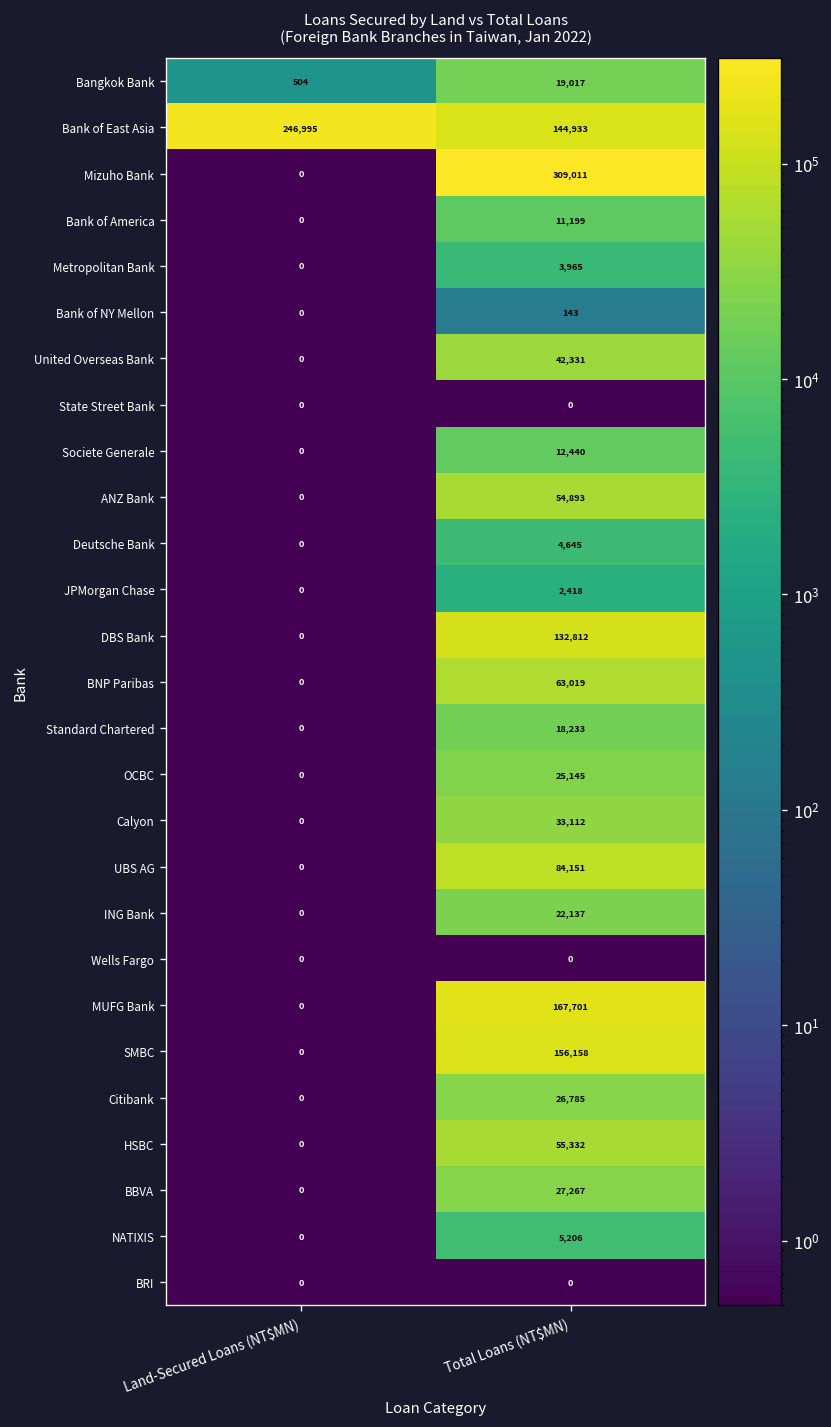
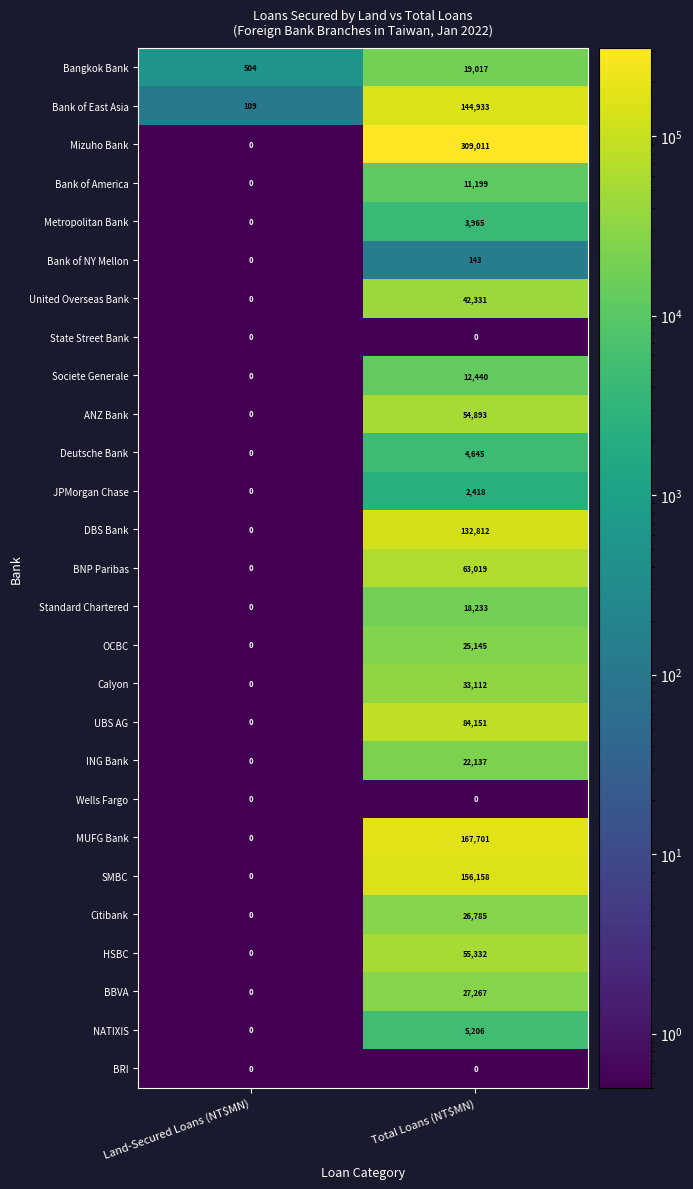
  {
    "Bangkok Bank": {
      "Land-Secured Loans (NT$MN)": "504",
      "Total Loans (NT$MN)": "19,017"
    },
    "Bank of East Asia": {
-     "Land-Secured Loans (NT$MN)": "246,995",
+     "Land-Secured Loans (NT$MN)": "109",
      "Total Loans (NT$MN)": "144,933"
    },
    "Mizuho Bank": {
      "Land-Secured Loans (NT$MN)": "0",
      "Total Loans (NT$MN)": "309,011"
    },
    "Bank of America": {
      "Land-Secured Loans (NT$MN)": "0",
      "Total Loans (NT$MN)": "11,199"
    },
    "Metropolitan Bank": {
      "Land-Secured Loans (NT$MN)": "0",
      "Total Loans (NT$MN)": "3,965"
    },
    "Bank of NY Mellon": {
      "Land-Secured Loans (NT$MN)": "0",
      "Total Loans (NT$MN)": "143"
    },
    "United Overseas Bank": {
      "Land-Secured Loans (NT$MN)": "0",
      "Total Loans (NT$MN)": "42,331"
    },
    "State Street Bank": {
      "Land-Secured Loans (NT$MN)": "0",
      "Total Loans (NT$MN)": "0"
    },
    "Societe Generale": {
      "Land-Secured Loans (NT$MN)": "0",
      "Total Loans (NT$MN)": "12,440"
    },
    "ANZ Bank": {
      "Land-Secured Loans (NT$MN)": "0",
      "Total Loans (NT$MN)": "54,893"
    },
    "Deutsche Bank": {
      "Land-Secured Loans (NT$MN)": "0",
      "Total Loans (NT$MN)": "4,645"
    },
    "JPMorgan Chase": {
      "Land-Secured Loans (NT$MN)": "0",
      "Total Loans (NT$MN)": "2,418"
    },
    "DBS Bank": {
      "Land-Secured Loans (NT$MN)": "0",
      "Total Loans (NT$MN)": "132,812"
    },
    "BNP Paribas": {
      "Land-Secured Loans (NT$MN)": "0",
      "Total Loans (NT$MN)": "63,019"
    },
    "Standard Chartered": {
      "Land-Secured Loans (NT$MN)": "0",
      "Total Loans (NT$MN)": "18,233"
    },
    "OCBC": {
      "Land-Secured Loans (NT$MN)": "0",
      "Total Loans (NT$MN)": "25,145"
    },
    "Calyon": {
      "Land-Secured Loans (NT$MN)": "0",
      "Total Loans (NT$MN)": "33,112"
    },
    "UBS AG": {
      "Land-Secured Loans (NT$MN)": "0",
      "Total Loans (NT$MN)": "84,151"
    },
    "ING Bank": {
      "Land-Secured Loans (NT$MN)": "0",
      "Total Loans (NT$MN)": "22,137"
    },
    "Wells Fargo": {
      "Land-Secured Loans (NT$MN)": "0",
      "Total Loans (NT$MN)": "0"
    },
    "MUFG Bank": {
      "Land-Secured Loans (NT$MN)": "0",
      "Total Loans (NT$MN)": "167,701"
    },
    "SMBC": {
      "Land-Secured Loans (NT$MN)": "0",
      "Total Loans (NT$MN)": "156,158"
    },
    "Citibank": {
      "Land-Secured Loans (NT$MN)": "0",
      "Total Loans (NT$MN)": "26,785"
    },
    "HSBC": {
      "Land-Secured Loans (NT$MN)": "0",
      "Total Loans (NT$MN)": "55,332"
    },
    "BBVA": {
      "Land-Secured Loans (NT$MN)": "0",
      "Total Loans (NT$MN)": "27,267"
    },
    "NATIXIS": {
      "Land-Secured Loans (NT$MN)": "0",
      "Total Loans (NT$MN)": "5,206"
    },
    "BRI": {
      "Land-Secured Loans (NT$MN)": "0",
      "Total Loans (NT$MN)": "0"
    }
  }
